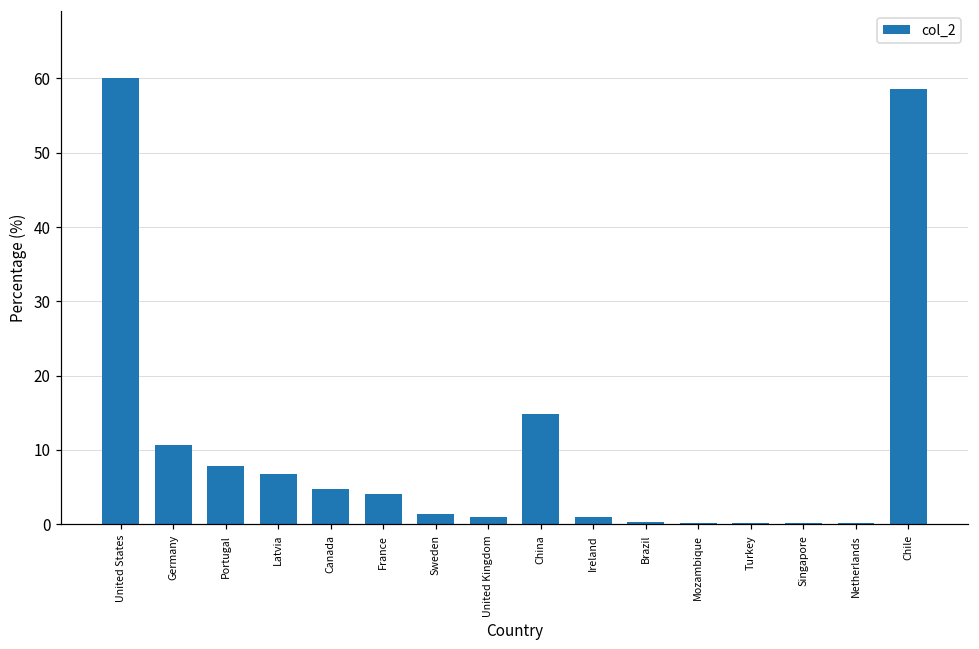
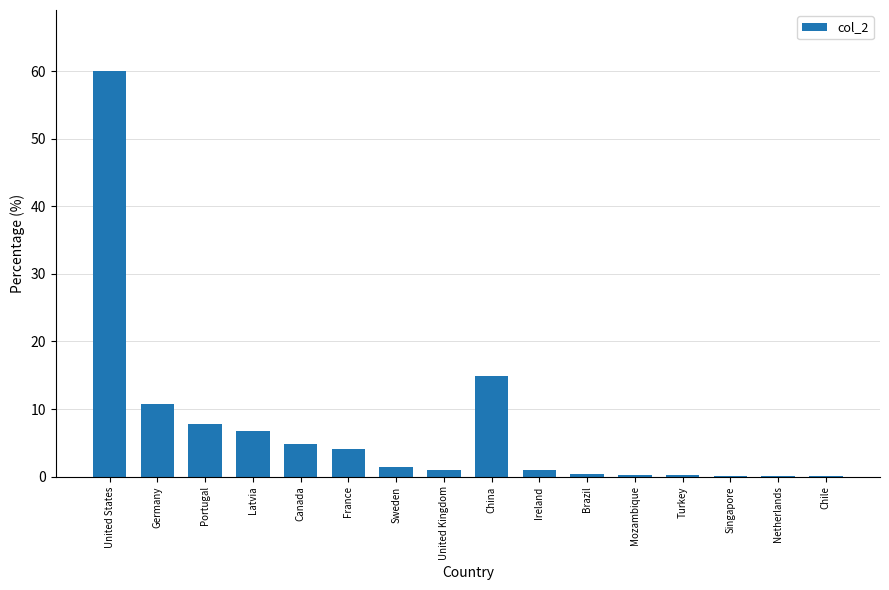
  {
    "United States": 60,
    "Germany": 11,
    "Portugal": 8,
    "Latvia": 7,
    "Canada": 5,
    "France": 4,
    "Sweden": 1,
    "United Kingdom": 1,
    "China": 15,
    "Ireland": 1,
-   "Chile": 59
+   "Chile": 0
  }
